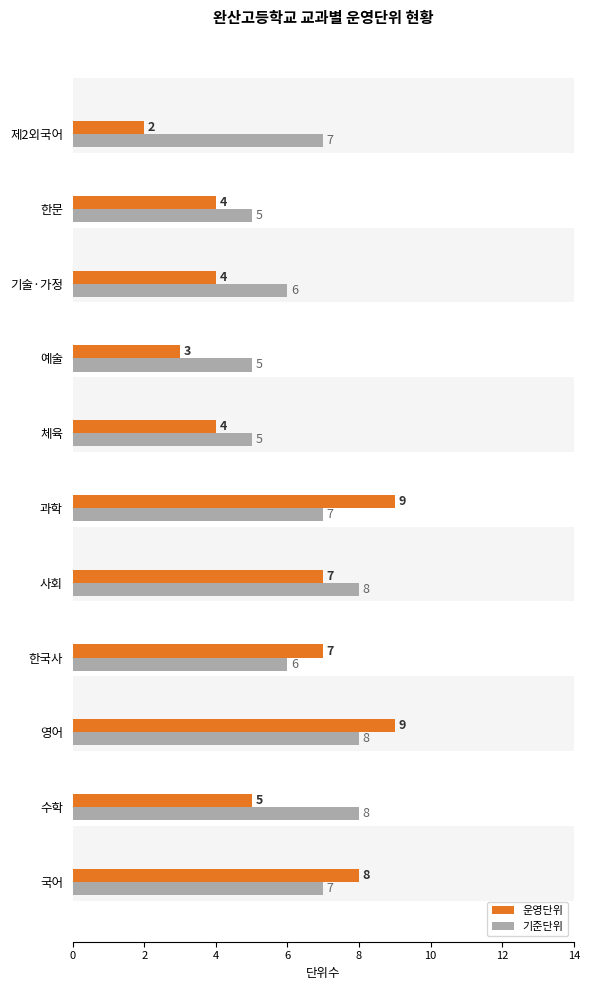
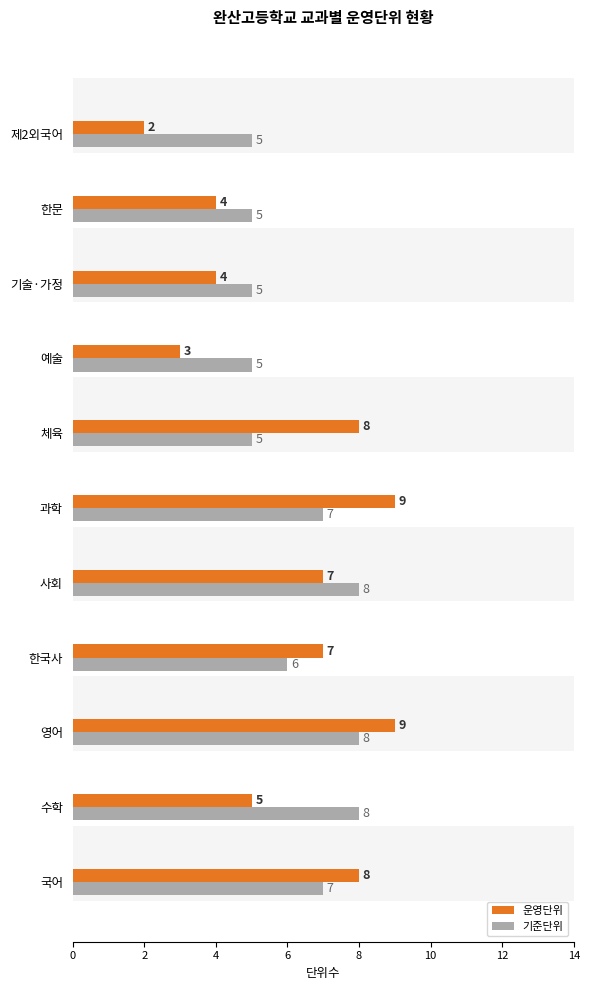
  {
    "운영단위": {
-     "체육": 4
+     "체육": 8
    },
    "기준단위": {
-     "제2외국어": 7,
-     "기술·가정": 6
+     "제2외국어": 5,
+     "기술·가정": 5
    }
  }
